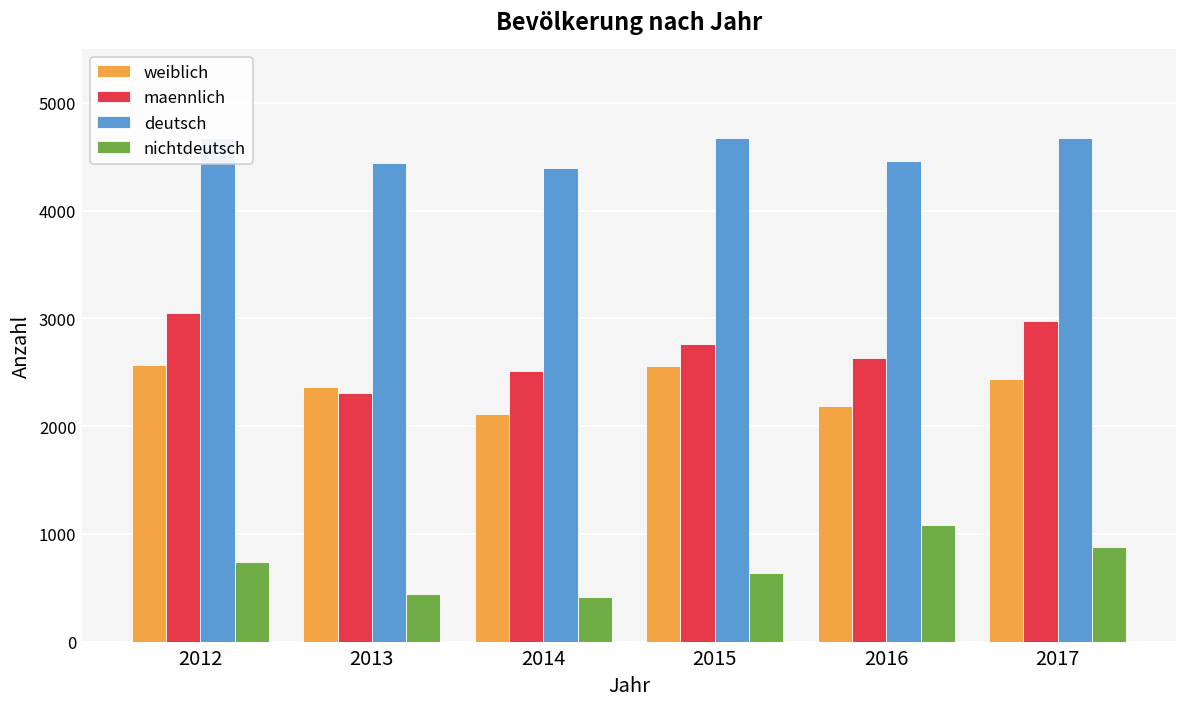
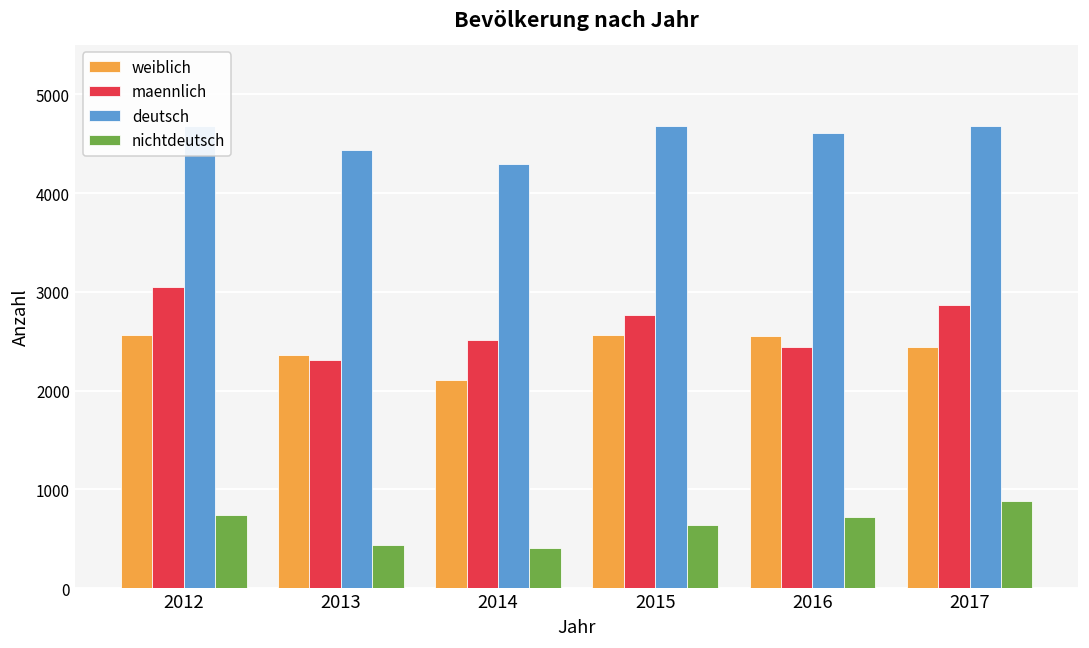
  {
    "weiblich": {
      "2012": 2600,
      "2013": 2400,
      "2014": 2100,
      "2015": 2600,
-     "2016": 2200,
+     "2016": 2600,
      "2017": 2400
    },
    "maennlich": {
      "2012": 3100,
      "2013": 2300,
      "2014": 2500,
      "2015": 2800,
-     "2016": 2600,
-     "2017": 3000
+     "2016": 2400,
+     "2017": 2900
    },
    "deutsch": {
      "2013": 4400,
-     "2014": 4400,
+     "2014": 4300,
      "2015": 4700,
-     "2016": 4500,
+     "2016": 4600,
      "2017": 4700
    },
    "nichtdeutsch": {
      "2012": 700,
      "2013": 400,
      "2014": 400,
      "2015": 600,
-     "2016": 1100,
+     "2016": 700,
      "2017": 900
    }
  }
